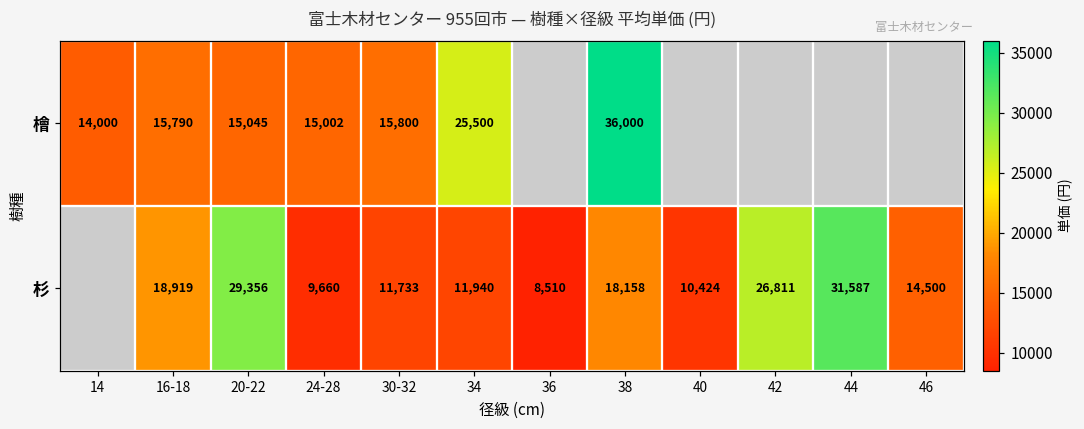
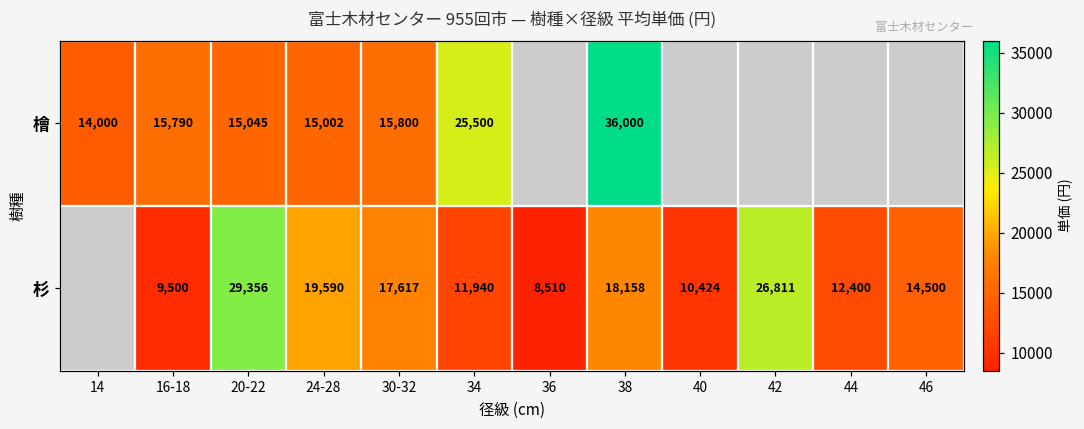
  {
    "檜": {
      "14": "14,000",
      "16-18": "15,790",
      "20-22": "15,045",
      "24-28": "15,002",
      "30-32": "15,800",
      "34": "25,500",
      "38": "36,000"
    },
    "杉": {
-     "16-18": "18,919",
+     "16-18": "9,500",
      "20-22": "29,356",
-     "24-28": "9,660",
-     "30-32": "11,733",
+     "24-28": "19,590",
+     "30-32": "17,617",
      "34": "11,940",
      "36": "8,510",
      "38": "18,158",
      "40": "10,424",
      "42": "26,811",
-     "44": "31,587",
+     "44": "12,400",
      "46": "14,500"
    }
  }
